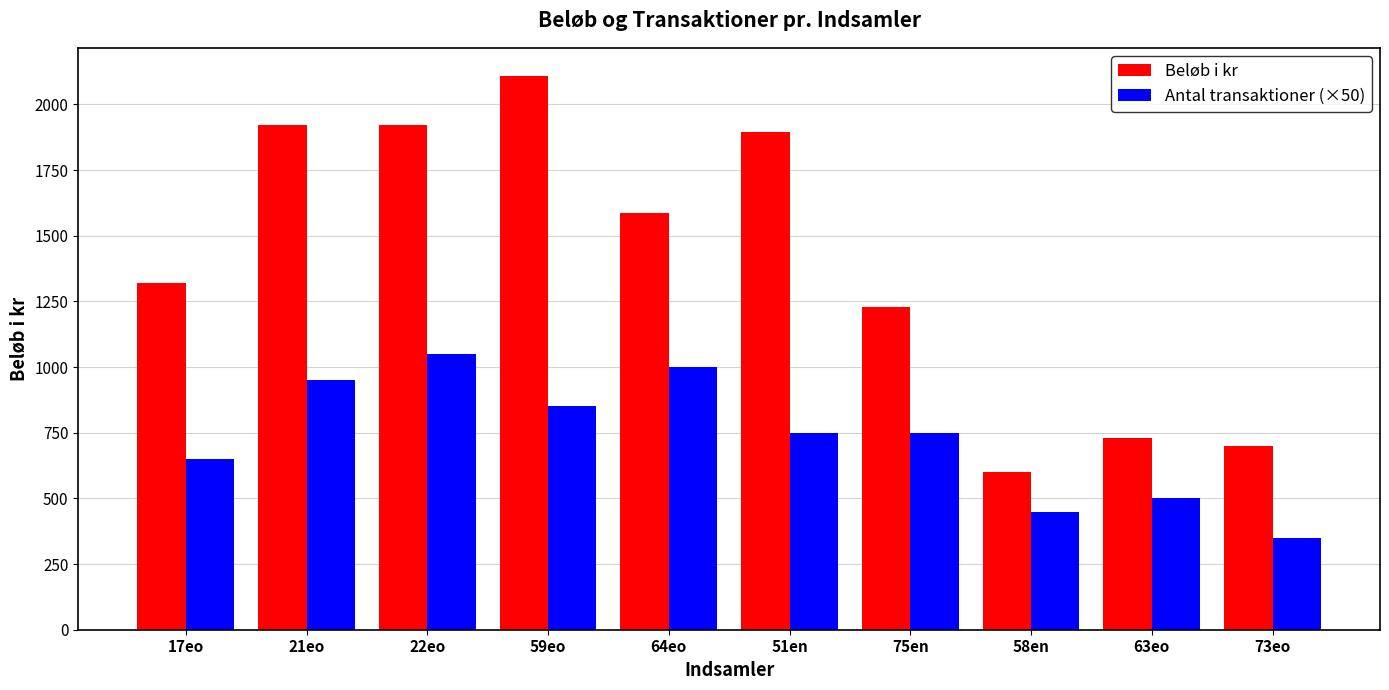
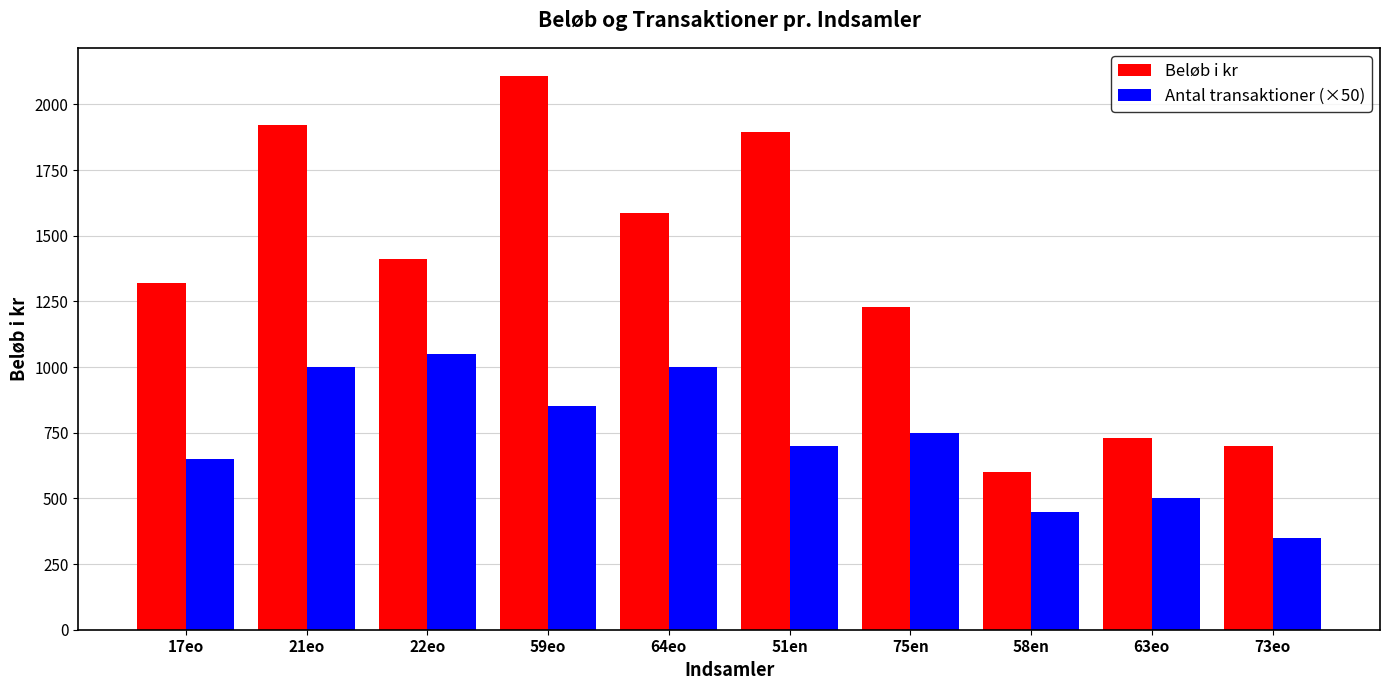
  {
    "Beløb i kr": {
      "17eo": 1320,
      "21eo": 1920,
-     "22eo": 1920,
+     "22eo": 1410,
      "59eo": 2110,
      "64eo": 1590,
      "51en": 1890,
      "75en": 1230,
      "58en": 600,
      "63eo": 730,
      "73eo": 700
    },
    "Antal transaktioner (×50)": {
      "17eo": 650,
-     "21eo": 950,
+     "21eo": 1000,
      "22eo": 1050,
      "59eo": 850,
      "64eo": 1000,
-     "51en": 750,
+     "51en": 700,
      "75en": 750,
      "58en": 450,
      "63eo": 500,
      "73eo": 350
    }
  }
